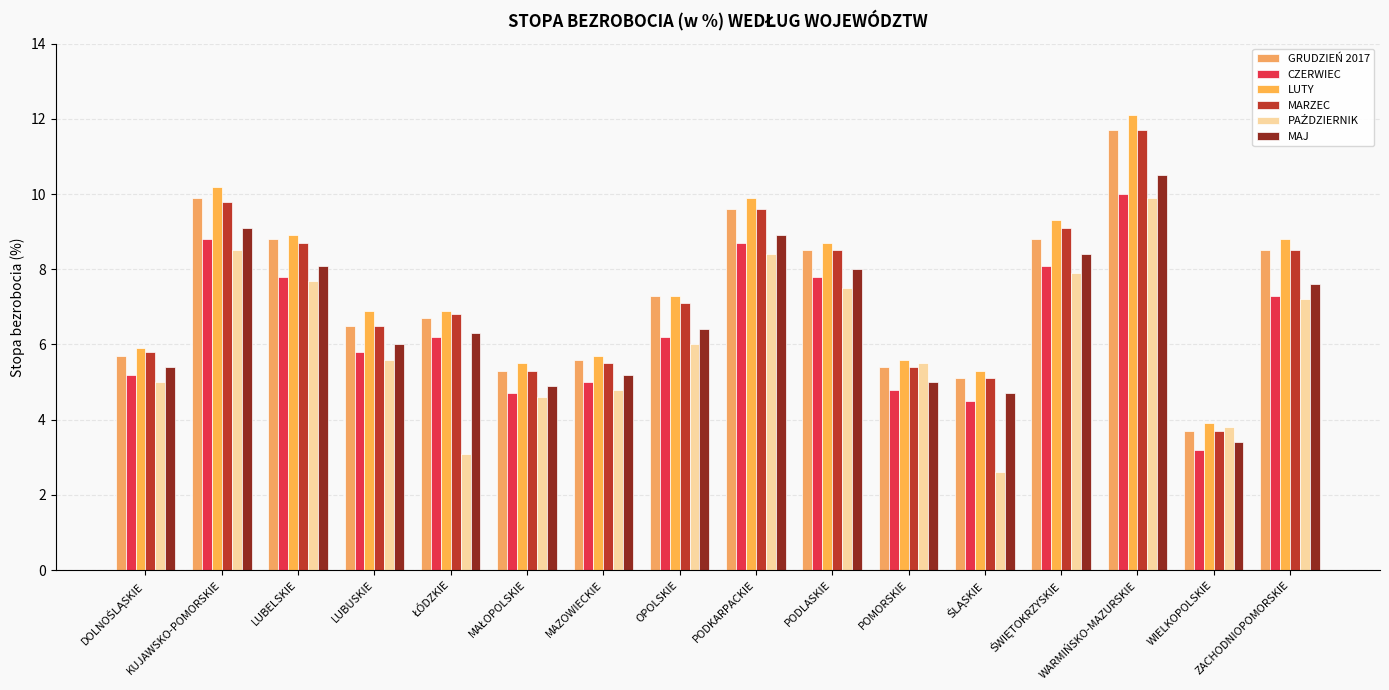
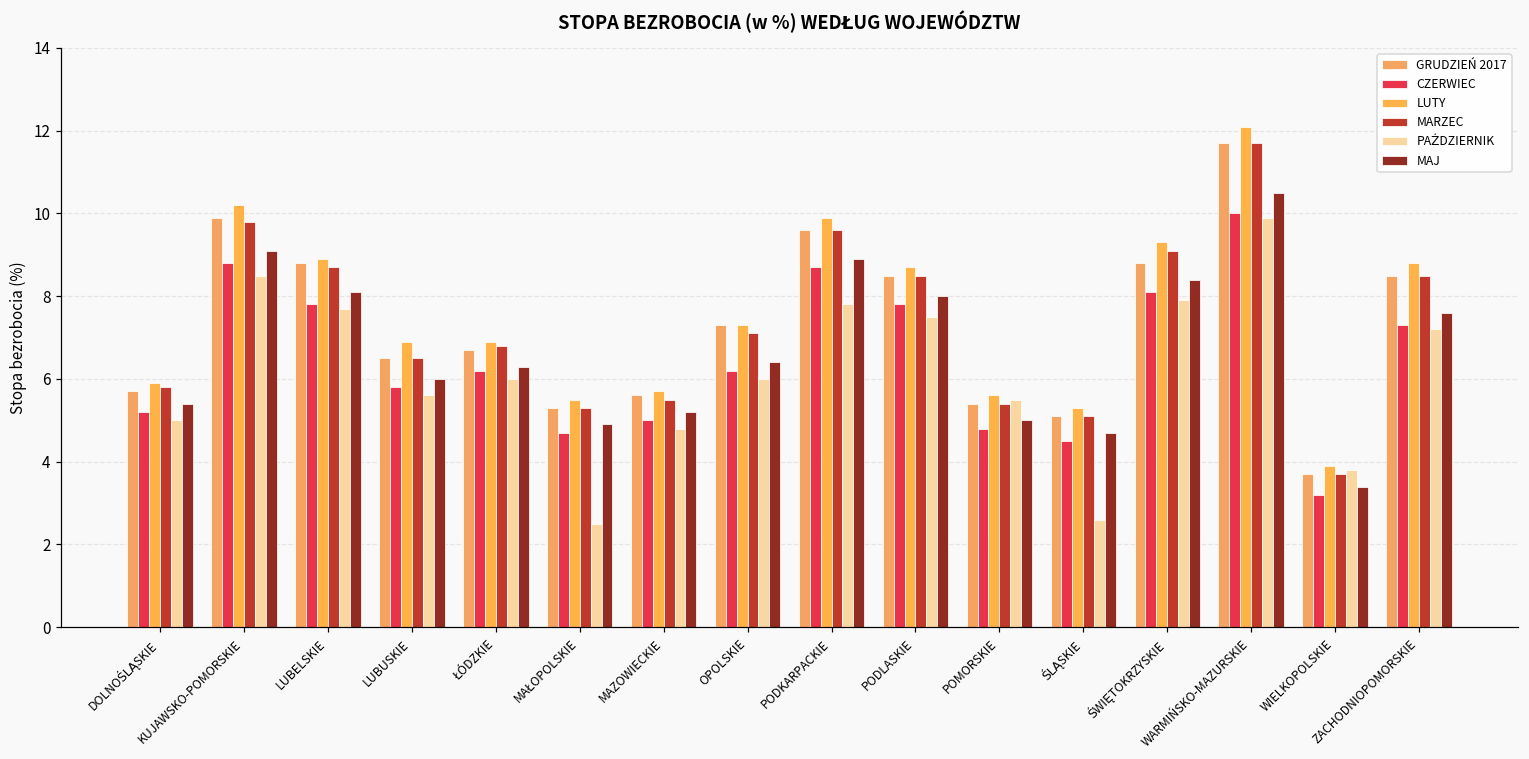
  {
    "PAŹDZIERNIK": {
      "DOLNOŚLĄSKIE": 5.0,
      "KUJAWSKO-POMORSKIE": 8.5,
      "LUBELSKIE": 7.7,
      "LUBUSKIE": 5.6,
-     "ŁÓDZKIE": 3.1,
-     "MAŁOPOLSKIE": 4.6,
+     "ŁÓDZKIE": 6.0,
+     "MAŁOPOLSKIE": 2.5,
      "MAZOWIECKIE": 4.8,
      "OPOLSKIE": 6.0,
-     "PODKARPACKIE": 8.4,
+     "PODKARPACKIE": 7.8,
      "PODLASKIE": 7.5,
      "POMORSKIE": 5.5,
      "ŚLĄSKIE": 2.6,
      "ŚWIĘTOKRZYSKIE": 7.9,
      "WARMIŃSKO-MAZURSKIE": 9.9,
      "WIELKOPOLSKIE": 3.8,
      "ZACHODNIOPOMORSKIE": 7.2
    }
  }
